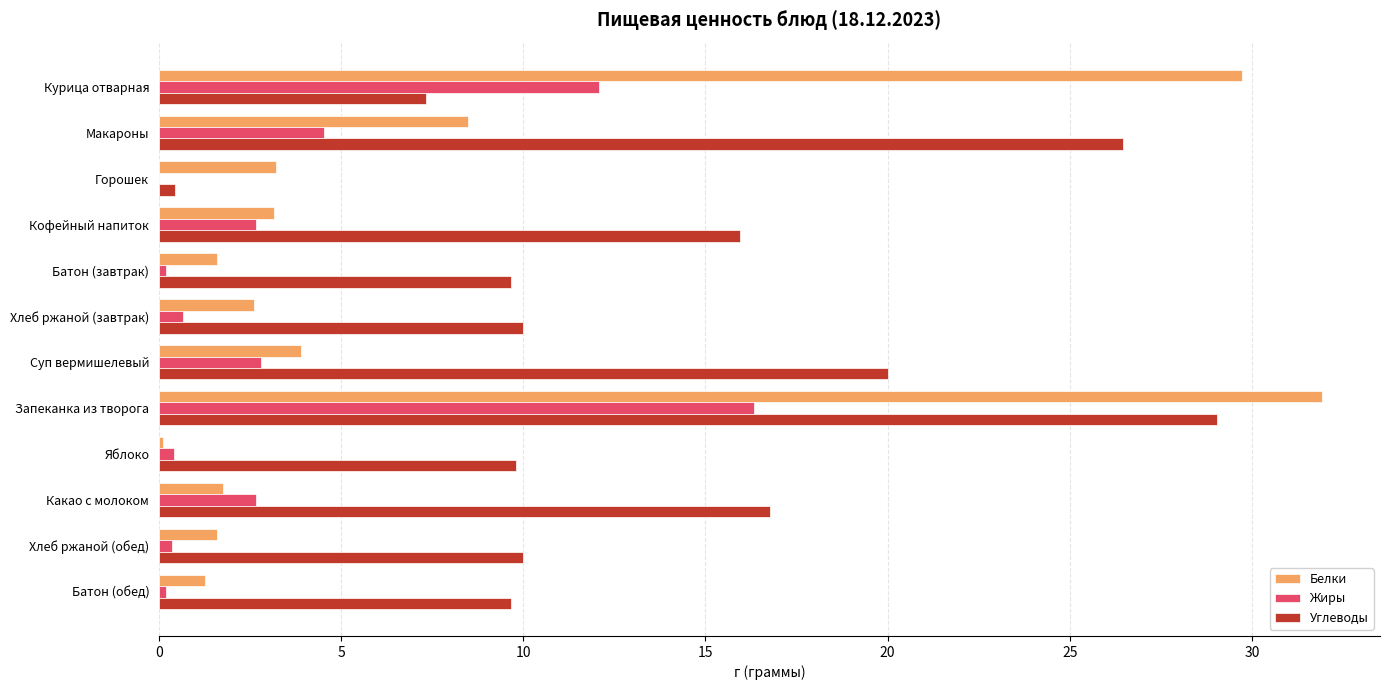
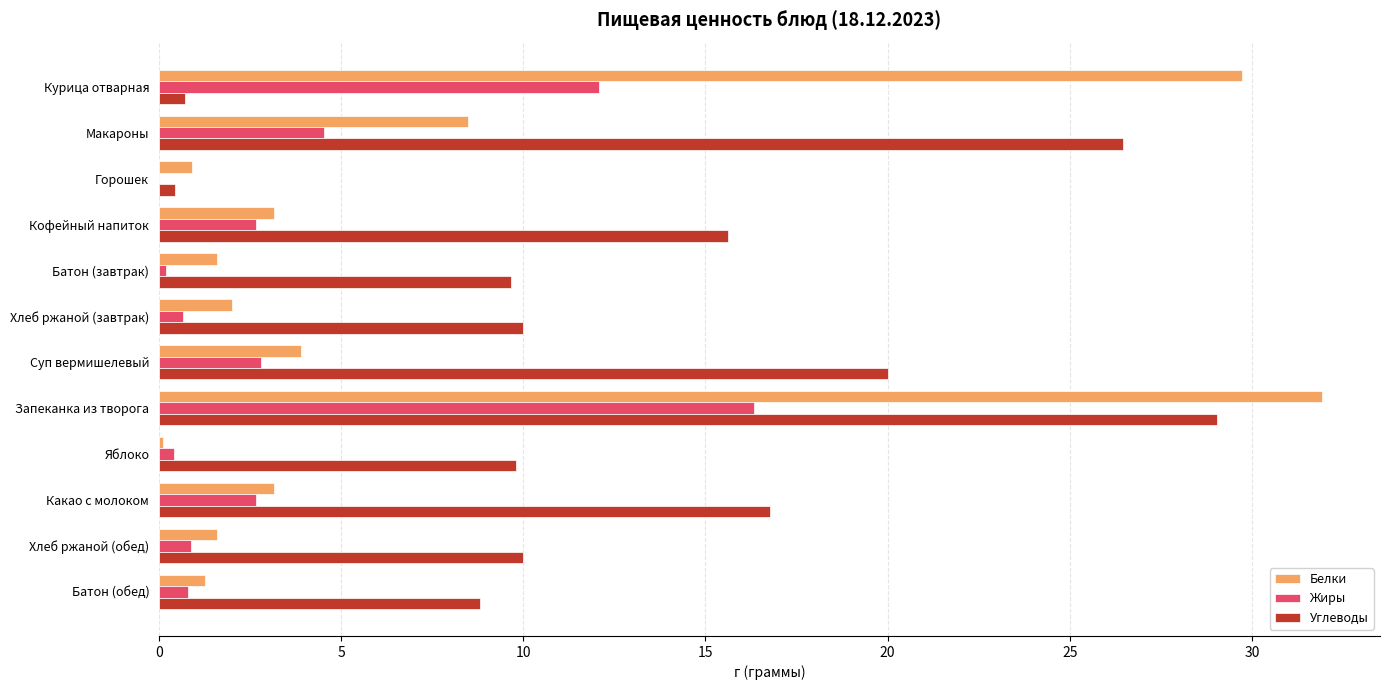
  {
    "Белки": {
      "Курица отварная": 29.7,
      "Макароны": 8.5,
-     "Горошек": 3.2,
+     "Горошек": 0.9,
      "Кофейный напиток": 3.2,
      "Батон (завтрак)": 1.6,
-     "Хлеб ржаной (завтрак)": 2.6,
+     "Хлеб ржаной (завтрак)": 2.0,
      "Суп вермишелевый": 3.9,
      "Запеканка из творога": 31.9,
      "Яблоко": 0.1,
-     "Какао с молоком": 1.8,
+     "Какао с молоком": 3.2,
      "Хлеб ржаной (обед)": 1.6,
      "Батон (обед)": 1.3
    },
    "Жиры": {
      "Курица отварная": 12.1,
      "Макароны": 4.5,
      "Горошек": 0.0,
      "Кофейный напиток": 2.7,
      "Батон (завтрак)": 0.2,
      "Хлеб ржаной (завтрак)": 0.7,
      "Суп вермишелевый": 2.8,
      "Запеканка из творога": 16.3,
      "Яблоко": 0.4,
      "Какао с молоком": 2.7,
-     "Хлеб ржаной (обед)": 0.4,
-     "Батон (обед)": 0.2
+     "Хлеб ржаной (обед)": 0.9,
+     "Батон (обед)": 0.8
    },
    "Углеводы": {
-     "Курица отварная": 7.3,
+     "Курица отварная": 0.7,
      "Макароны": 26.5,
      "Горошек": 0.5,
-     "Кофейный напиток": 16.0,
+     "Кофейный напиток": 15.6,
      "Батон (завтрак)": 9.7,
      "Хлеб ржаной (завтрак)": 10.0,
      "Суп вермишелевый": 20.0,
      "Запеканка из творога": 29.0,
      "Яблоко": 9.8,
      "Какао с молоком": 16.8,
      "Хлеб ржаной (обед)": 10.0,
-     "Батон (обед)": 9.7
+     "Батон (обед)": 8.8
    }
  }
